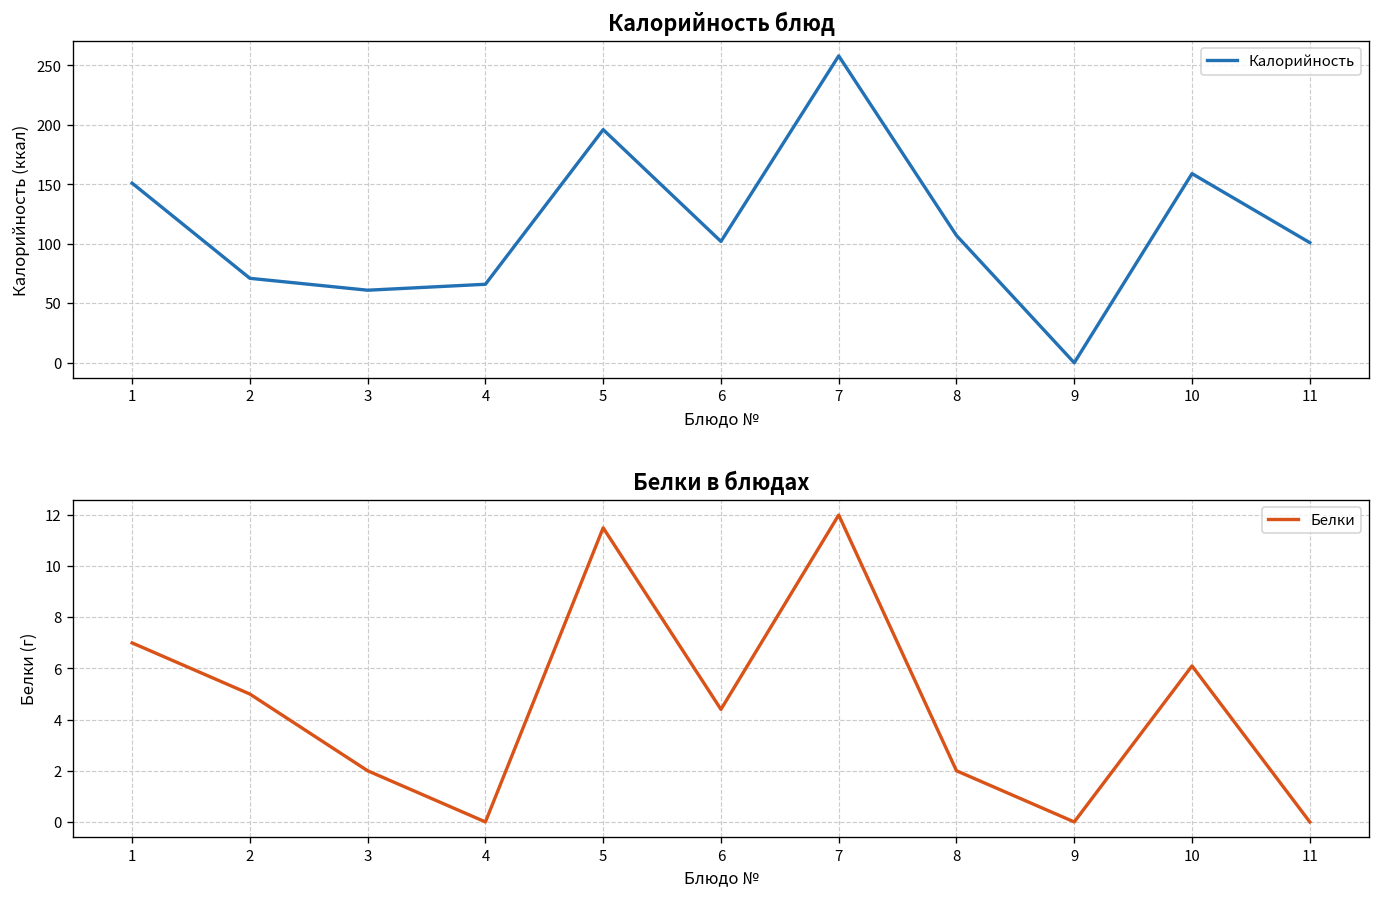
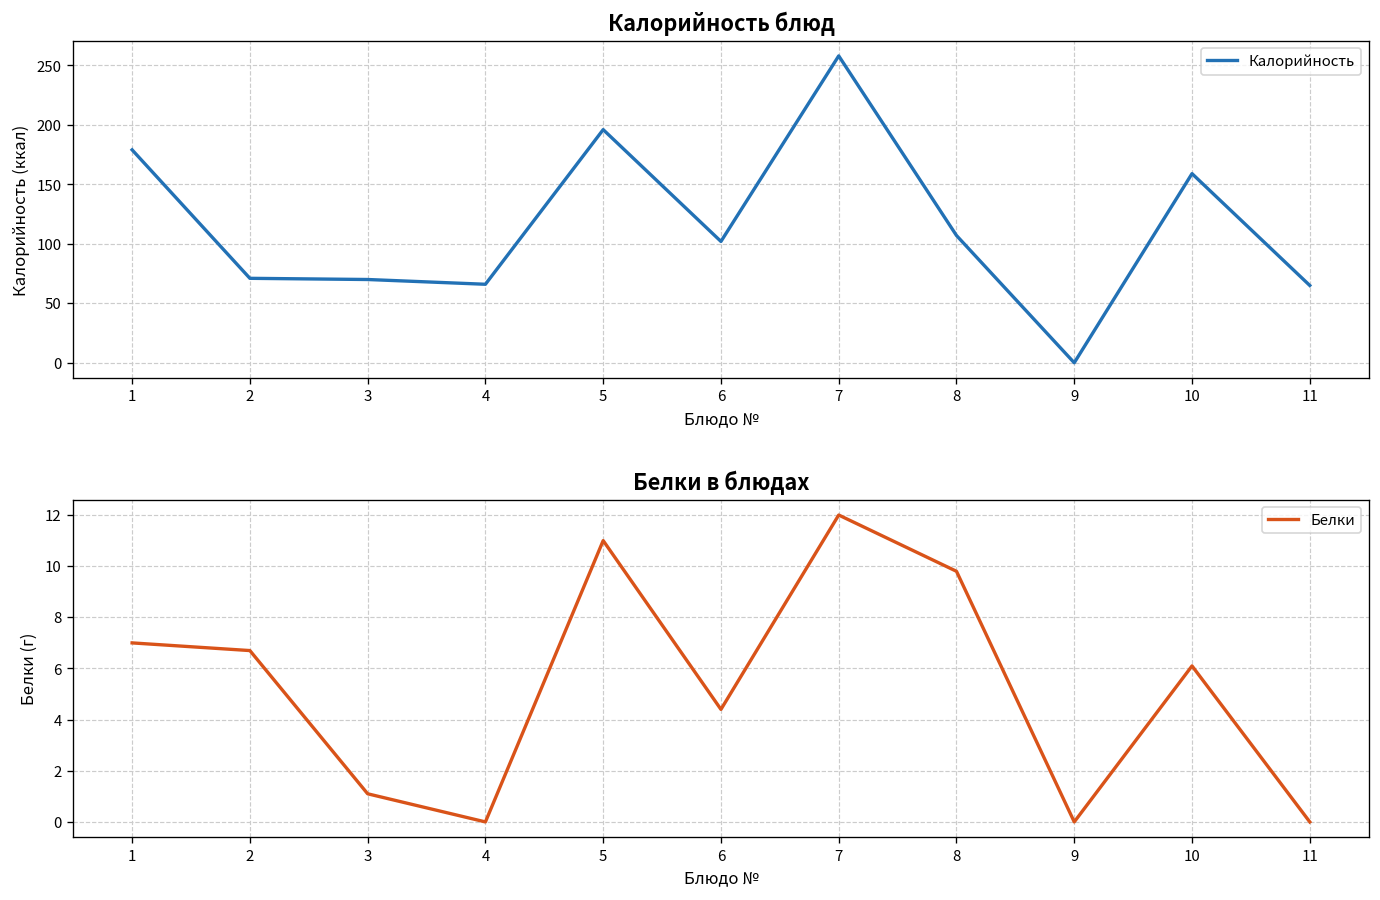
  {
    "Калорийность блюд": {
-     "1": 150,
+     "1": 180,
      "2": 70,
-     "3": 60,
+     "3": 70,
      "4": 70,
      "5": 200,
      "6": 100,
      "7": 260,
      "8": 110,
      "9": 0,
      "10": 160,
-     "11": 100
+     "11": 70
    },
    "Белки в блюдах": {
      "1": 7.0,
-     "2": 5.0,
-     "3": 2.0,
+     "2": 6.7,
+     "3": 1.1,
      "4": 0.0,
-     "5": 11.5,
+     "5": 11.0,
      "6": 4.4,
      "7": 12.0,
-     "8": 2.0,
+     "8": 9.8,
      "9": 0.0,
      "10": 6.1,
      "11": 0.0
    }
  }
